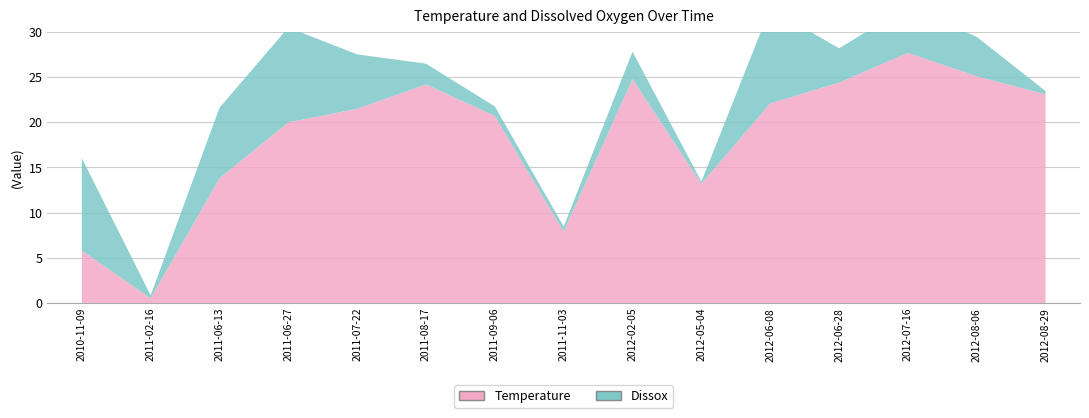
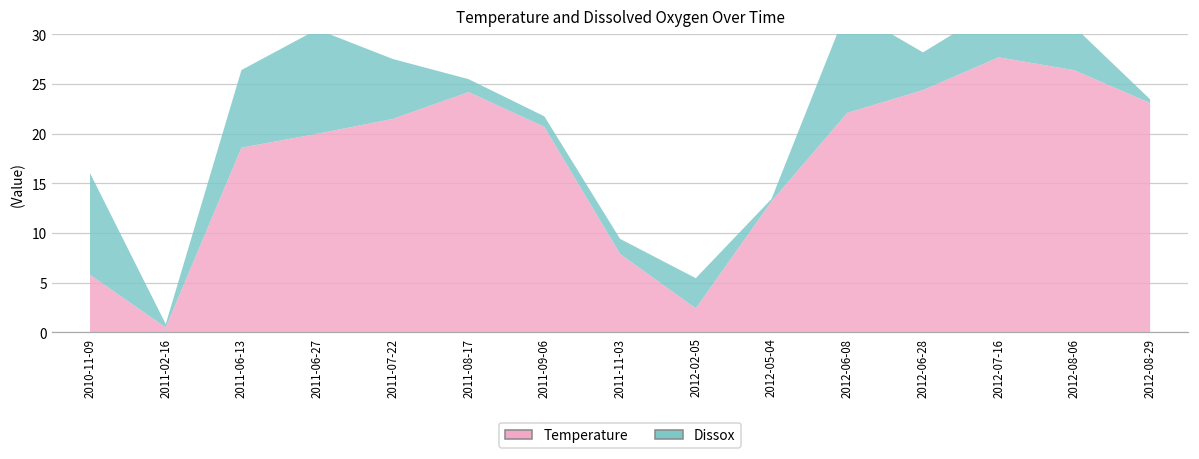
  {
    "Temperature": {
      "2010-11-09": 6,
      "2011-02-16": 1,
-     "2011-06-13": 14,
+     "2011-06-13": 19,
      "2011-06-27": 20,
      "2011-07-22": 22,
      "2011-08-17": 24,
      "2011-09-06": 21,
      "2011-11-03": 8,
-     "2012-02-05": 25,
+     "2012-02-05": 2,
      "2012-05-04": 13,
      "2012-06-08": 22,
      "2012-06-28": 24,
      "2012-07-16": 28,
-     "2012-08-06": 25,
+     "2012-08-06": 26,
      "2012-08-29": 23
    },
    "Dissox": {
      "2010-11-09": 10,
      "2011-02-16": 0,
      "2011-06-13": 8,
      "2011-07-22": 6,
-     "2011-08-17": 2,
+     "2011-08-17": 1,
      "2011-09-06": 1,
-     "2011-11-03": 1,
+     "2011-11-03": 2,
      "2012-02-05": 3,
      "2012-06-28": 4,
      "2012-08-29": 0
    }
  }
